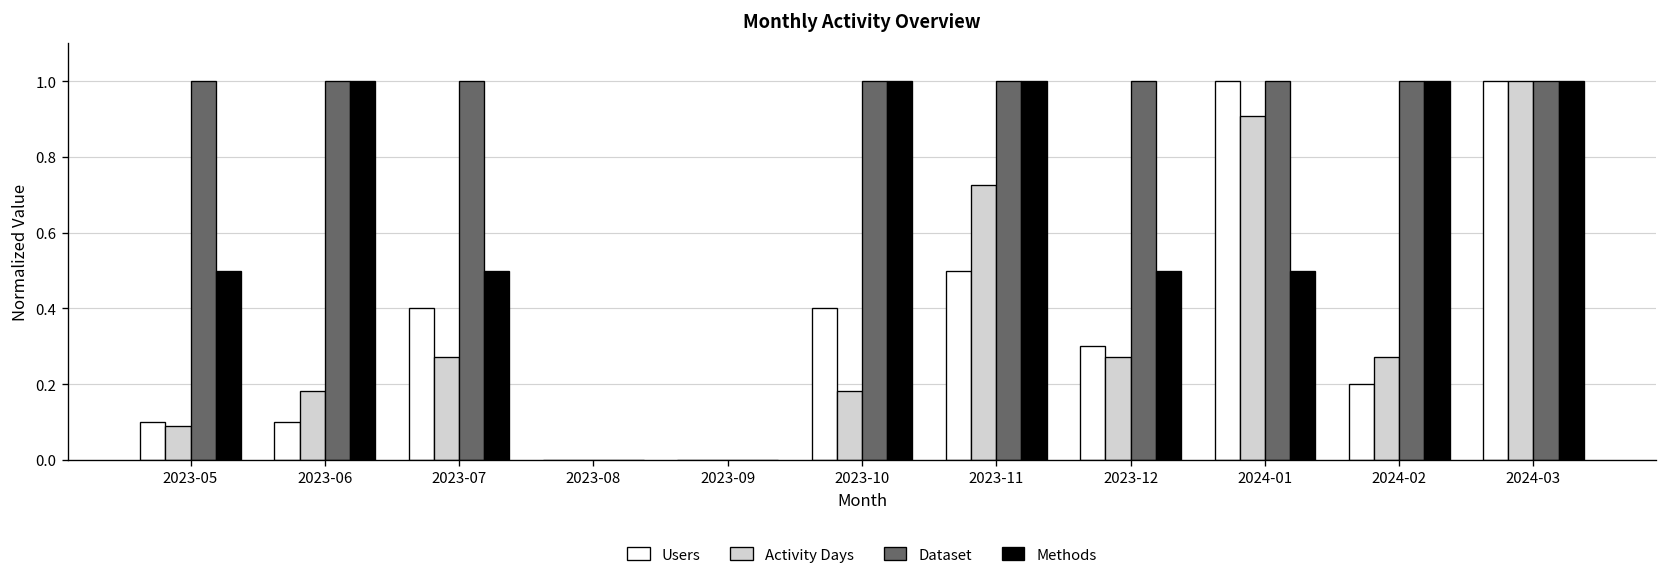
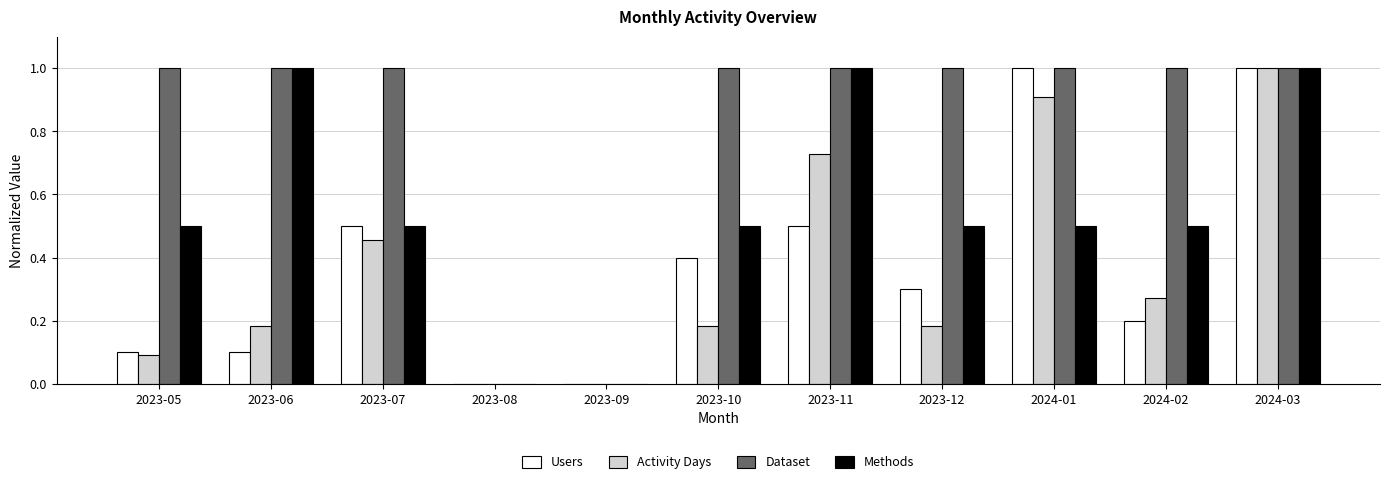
  {
    "Users": {
      "2023-05": 0.10,
      "2023-06": 0.10,
-     "2023-07": 0.40,
+     "2023-07": 0.50,
      "2023-08": 0.00,
      "2023-09": 0.00,
      "2023-10": 0.40,
      "2023-11": 0.50,
      "2023-12": 0.30,
      "2024-01": 1.00,
      "2024-02": 0.20,
      "2024-03": 1.00
    },
    "Activity Days": {
      "2023-05": 0.09,
      "2023-06": 0.18,
-     "2023-07": 0.27,
+     "2023-07": 0.45,
      "2023-08": 0.00,
      "2023-09": 0.00,
      "2023-10": 0.18,
      "2023-11": 0.73,
-     "2023-12": 0.27,
+     "2023-12": 0.18,
      "2024-01": 0.91,
      "2024-02": 0.27,
      "2024-03": 1.00
    },
    "Dataset": {
      "2023-05": 1.00,
      "2023-06": 1.00,
      "2023-07": 1.00,
      "2023-08": 0.00,
      "2023-09": 0.00,
      "2023-10": 1.00,
      "2023-11": 1.00,
      "2023-12": 1.00,
      "2024-01": 1.00,
      "2024-02": 1.00,
      "2024-03": 1.00
    },
    "Methods": {
      "2023-05": 0.50,
      "2023-06": 1.00,
      "2023-07": 0.50,
      "2023-08": 0.00,
      "2023-09": 0.00,
-     "2023-10": 1.00,
+     "2023-10": 0.50,
      "2023-11": 1.00,
      "2023-12": 0.50,
      "2024-01": 0.50,
-     "2024-02": 1.00,
+     "2024-02": 0.50,
      "2024-03": 1.00
    }
  }
